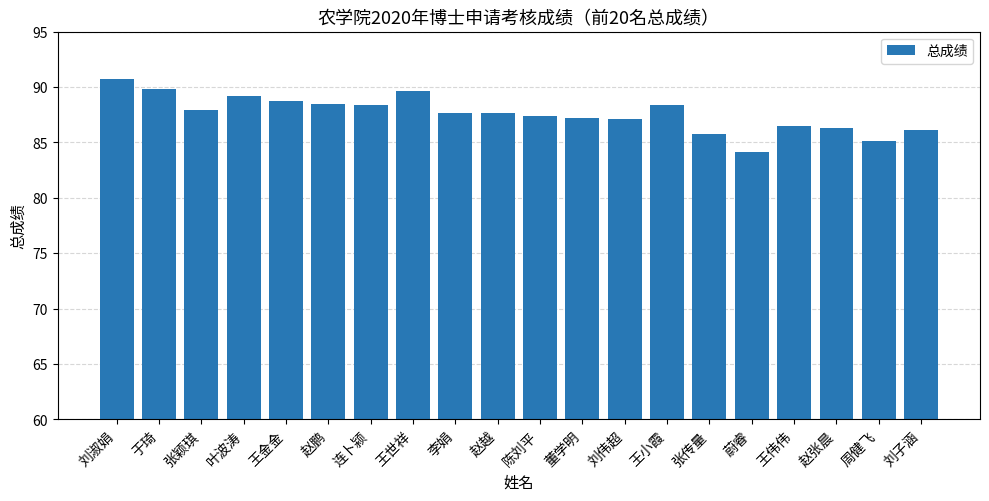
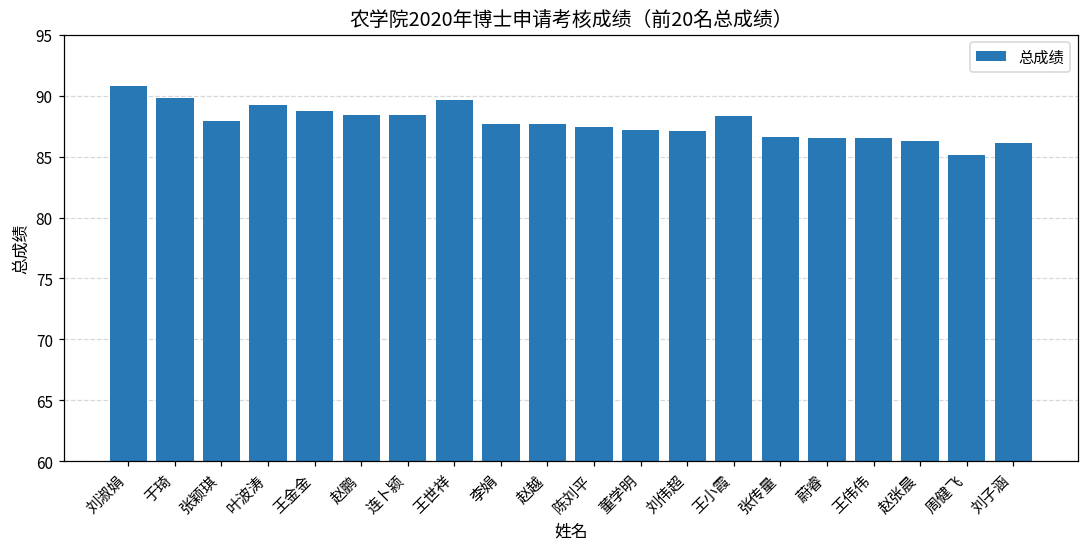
  {
    "刘淑娟": 90.8,
    "于琦": 89.8,
    "张颖琪": 87.9,
    "叶波涛": 89.2,
    "王金金": 88.8,
    "赵鹏": 88.4,
    "连卜颍": 88.4,
    "王世祥": 89.6,
    "李娟": 87.7,
    "赵越": 87.7,
    "陈刘平": 87.4,
    "董学明": 87.2,
    "刘伟超": 87.1,
    "王小霞": 88.4,
-   "张传量": 85.7,
-   "蔚睿": 84.2,
+   "张传量": 86.6,
+   "蔚睿": 86.5,
    "王伟伟": 86.5,
    "赵张晨": 86.3,
    "周健飞": 85.1,
    "刘子涵": 86.1
  }
